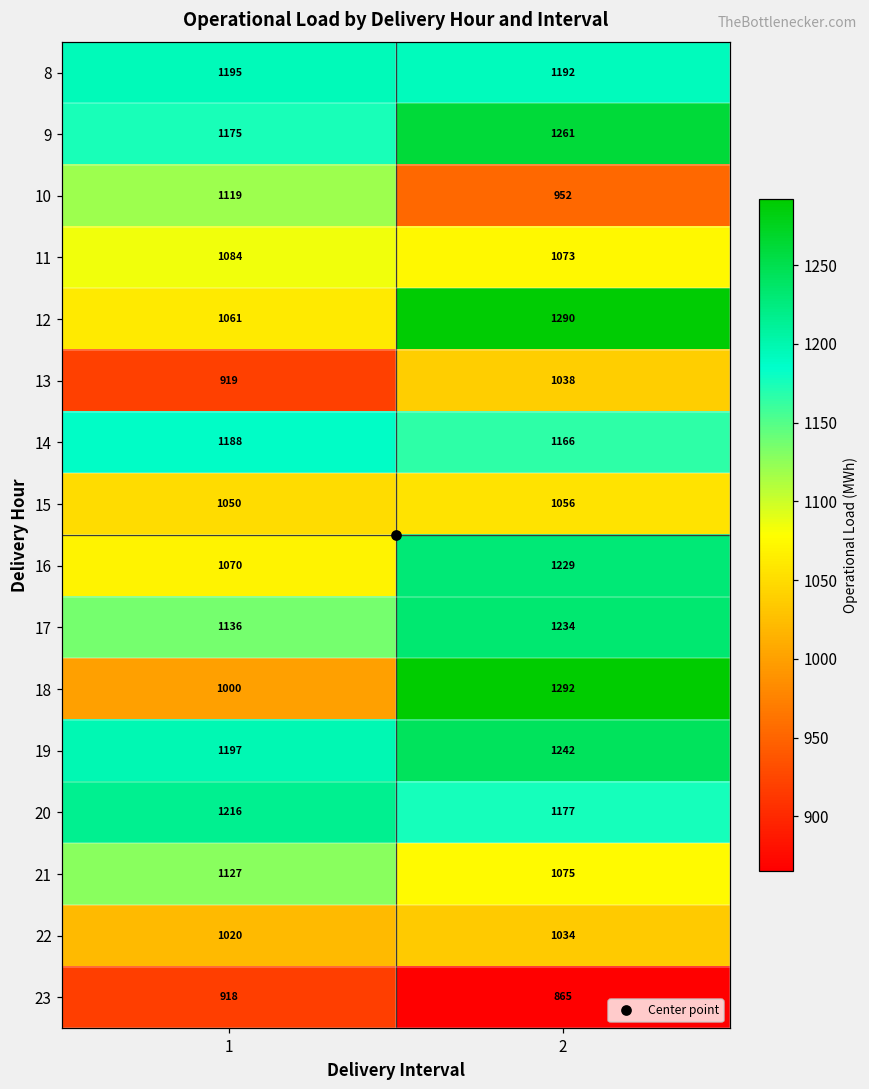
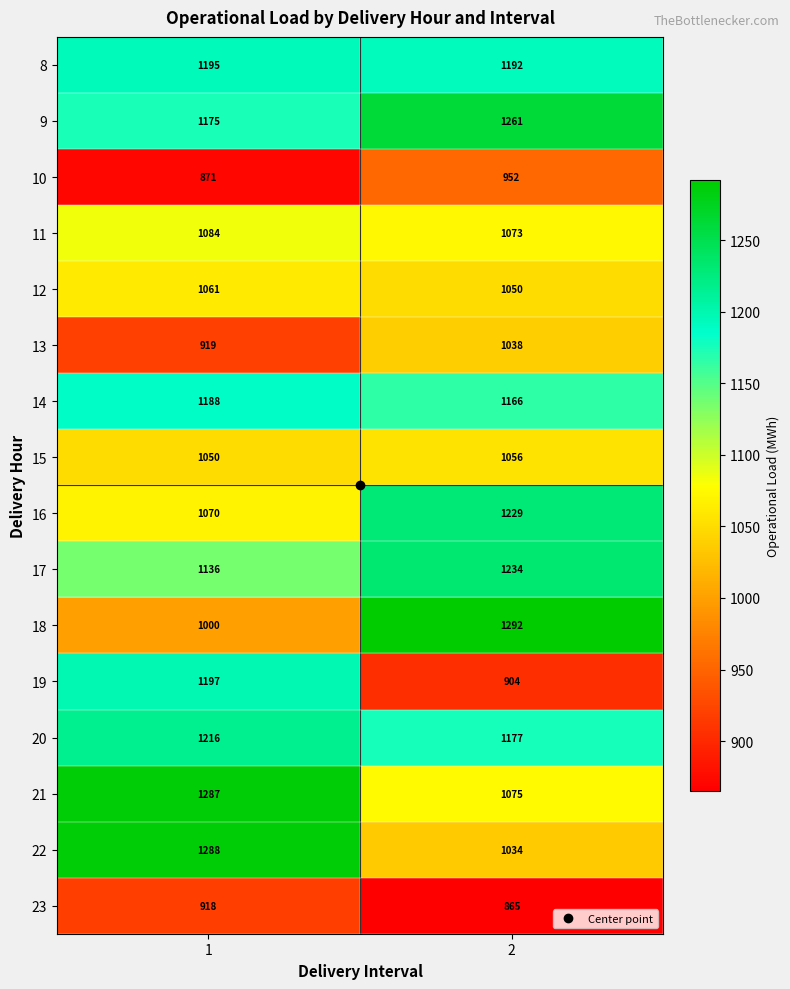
  {
    "8": {
      "1": 1195,
      "2": 1192
    },
    "9": {
      "1": 1175,
      "2": 1261
    },
    "10": {
-     "1": 1119,
+     "1": 871,
      "2": 952
    },
    "11": {
      "1": 1084,
      "2": 1073
    },
    "12": {
      "1": 1061,
-     "2": 1290
+     "2": 1050
    },
    "13": {
      "1": 919,
      "2": 1038
    },
    "14": {
      "1": 1188,
      "2": 1166
    },
    "15": {
      "1": 1050,
      "2": 1056
    },
    "16": {
      "1": 1070,
      "2": 1229
    },
    "17": {
      "1": 1136,
      "2": 1234
    },
    "18": {
      "1": 1000,
      "2": 1292
    },
    "19": {
      "1": 1197,
-     "2": 1242
+     "2": 904
    },
    "20": {
      "1": 1216,
      "2": 1177
    },
    "21": {
-     "1": 1127,
+     "1": 1287,
      "2": 1075
    },
    "22": {
-     "1": 1020,
+     "1": 1288,
      "2": 1034
    },
    "23": {
      "1": 918,
      "2": 865
    }
  }
